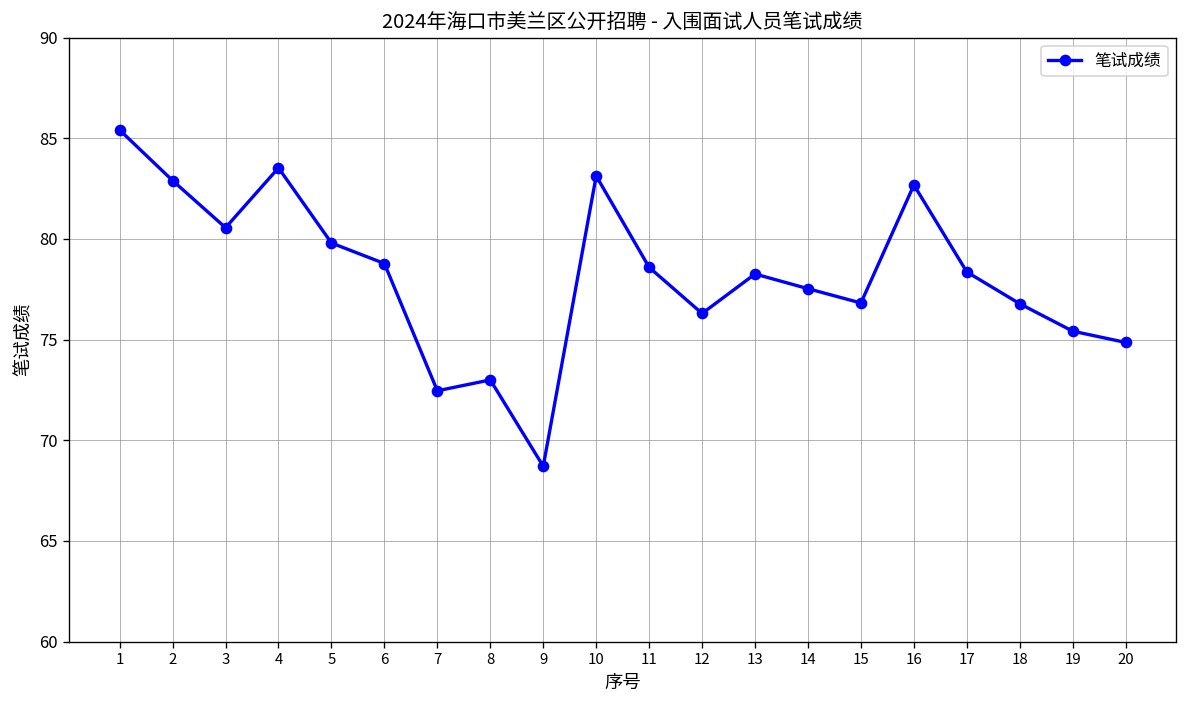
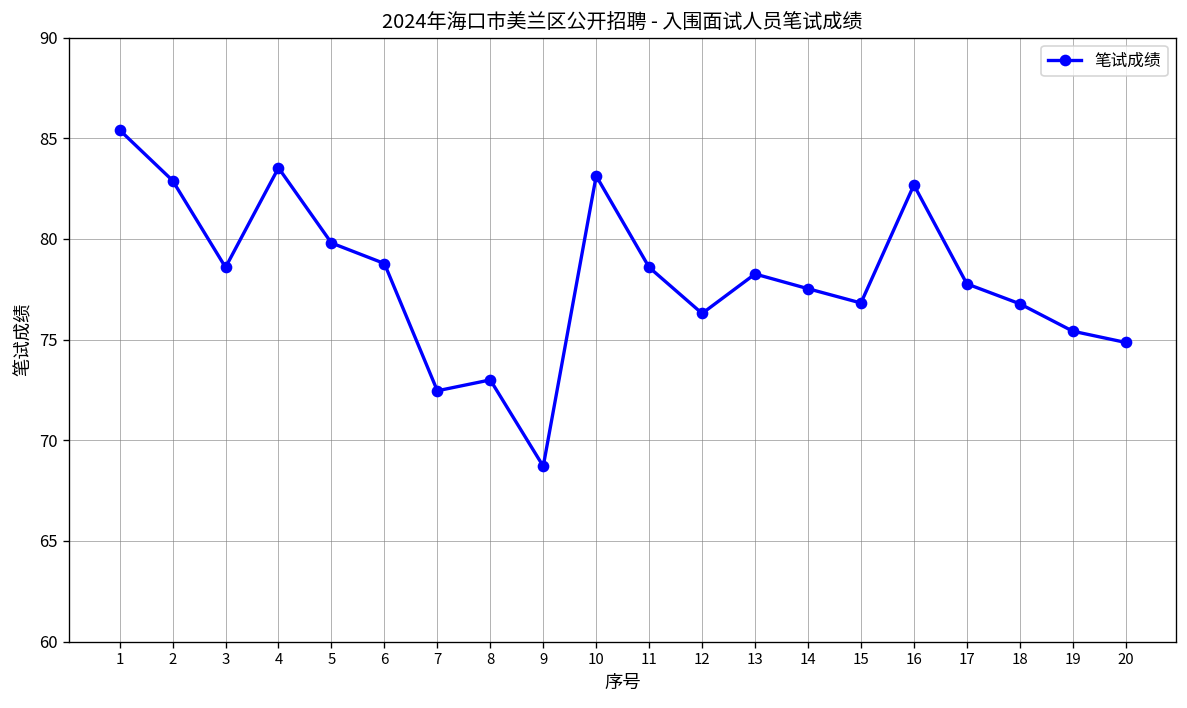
  {
    "1": 85.4,
    "2": 82.9,
-   "3": 80.6,
+   "3": 78.6,
    "4": 83.5,
    "5": 79.8,
    "6": 78.8,
    "7": 72.5,
    "8": 73.0,
    "9": 68.7,
    "10": 83.1,
    "11": 78.6,
    "12": 76.3,
    "13": 78.3,
    "14": 77.5,
    "15": 76.8,
    "16": 82.7,
-   "17": 78.4,
+   "17": 77.8,
    "18": 76.8,
    "19": 75.4,
    "20": 74.9
  }
